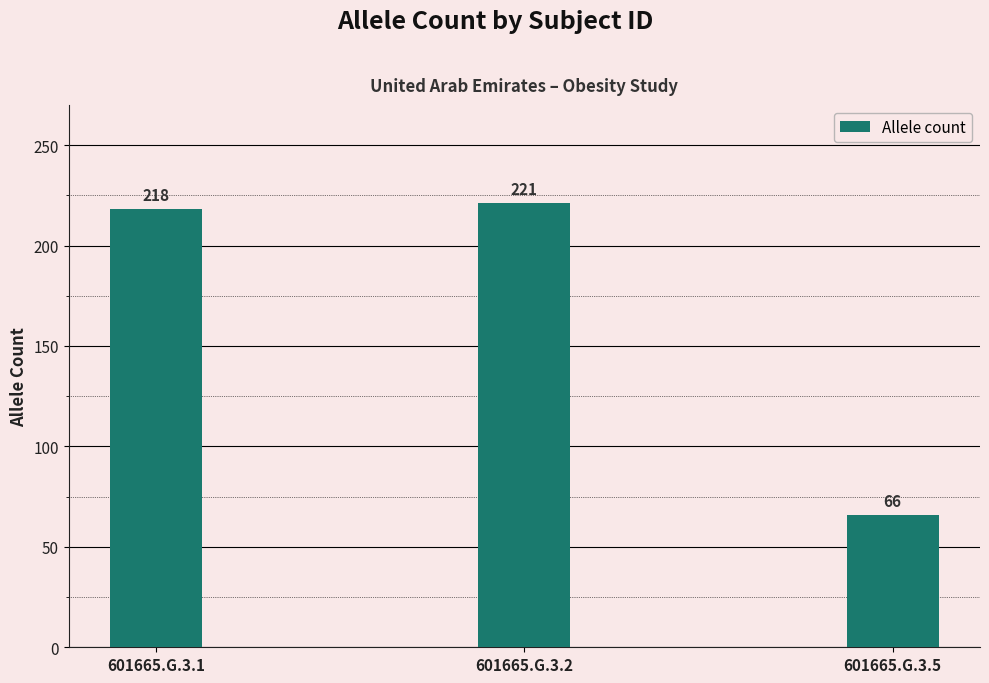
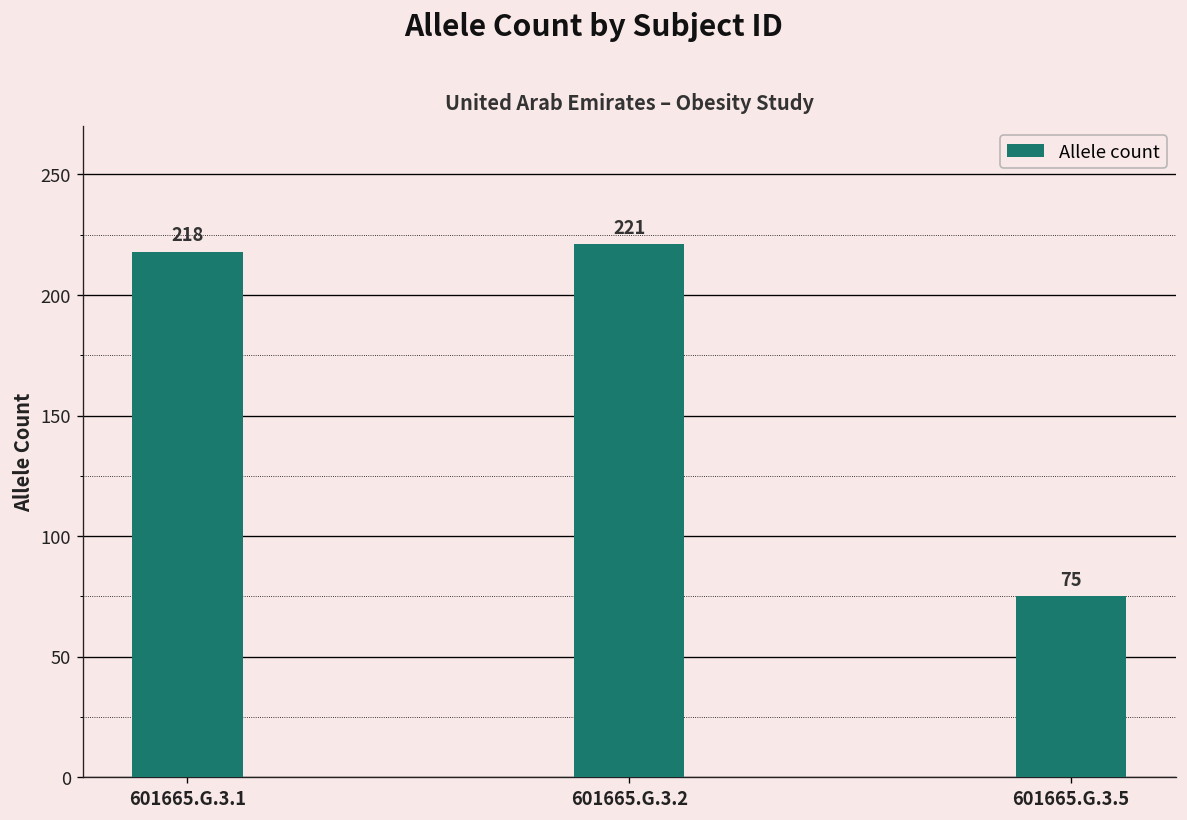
  {
    "601665.G.3.1": 218,
    "601665.G.3.2": 221,
-   "601665.G.3.5": 66
+   "601665.G.3.5": 75
  }
